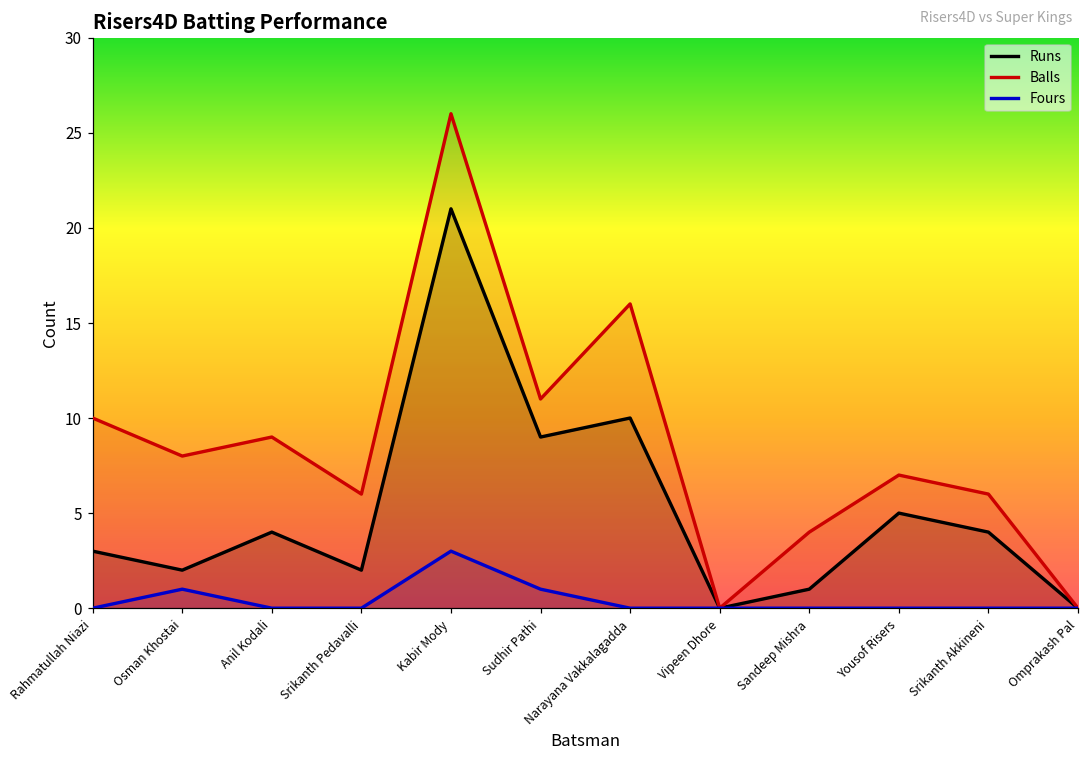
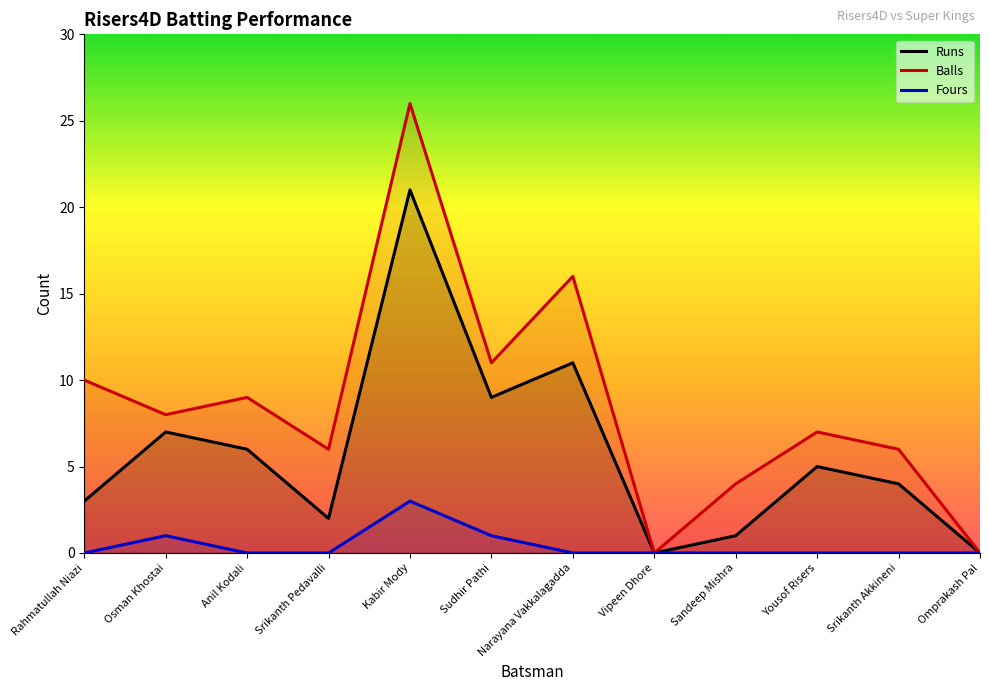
  {
    "Runs": {
      "Rahmatullah Niazi": 3,
-     "Osman Khostai": 2,
-     "Anil Kodali": 4,
+     "Osman Khostai": 7,
+     "Anil Kodali": 6,
      "Srikanth Pedavalli": 2,
      "Kabir Mody": 21,
      "Sudhir Pathi": 9,
-     "Narayana Vakkalagadda": 10,
+     "Narayana Vakkalagadda": 11,
      "Sandeep Mishra": 1,
      "Yousof Risers": 5,
      "Srikanth Akkineni": 4
    },
    "Balls": {
      "Rahmatullah Niazi": 10,
      "Osman Khostai": 8,
      "Anil Kodali": 9,
      "Srikanth Pedavalli": 6,
      "Kabir Mody": 26,
      "Sudhir Pathi": 11,
      "Narayana Vakkalagadda": 16,
      "Sandeep Mishra": 4,
      "Yousof Risers": 7,
      "Srikanth Akkineni": 6
    },
    "Fours": {
      "Rahmatullah Niazi": 0,
      "Osman Khostai": 1,
      "Anil Kodali": 0,
      "Srikanth Pedavalli": 0,
      "Kabir Mody": 3,
      "Sudhir Pathi": 1,
      "Narayana Vakkalagadda": 0,
      "Sandeep Mishra": 0,
      "Yousof Risers": 0,
      "Srikanth Akkineni": 0
    }
  }
